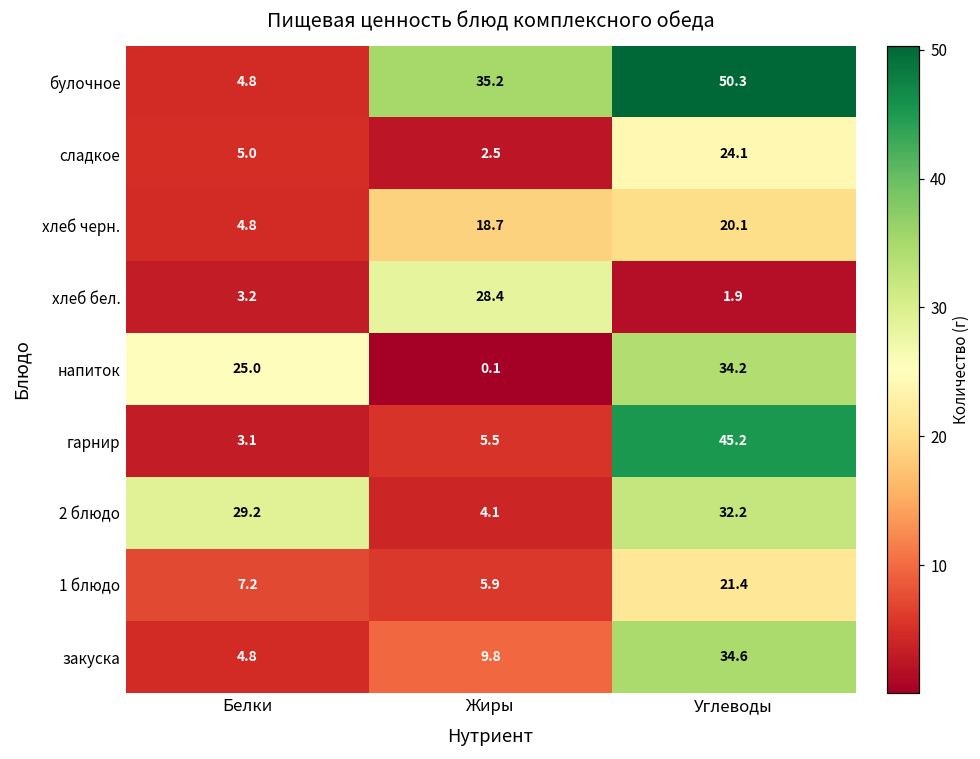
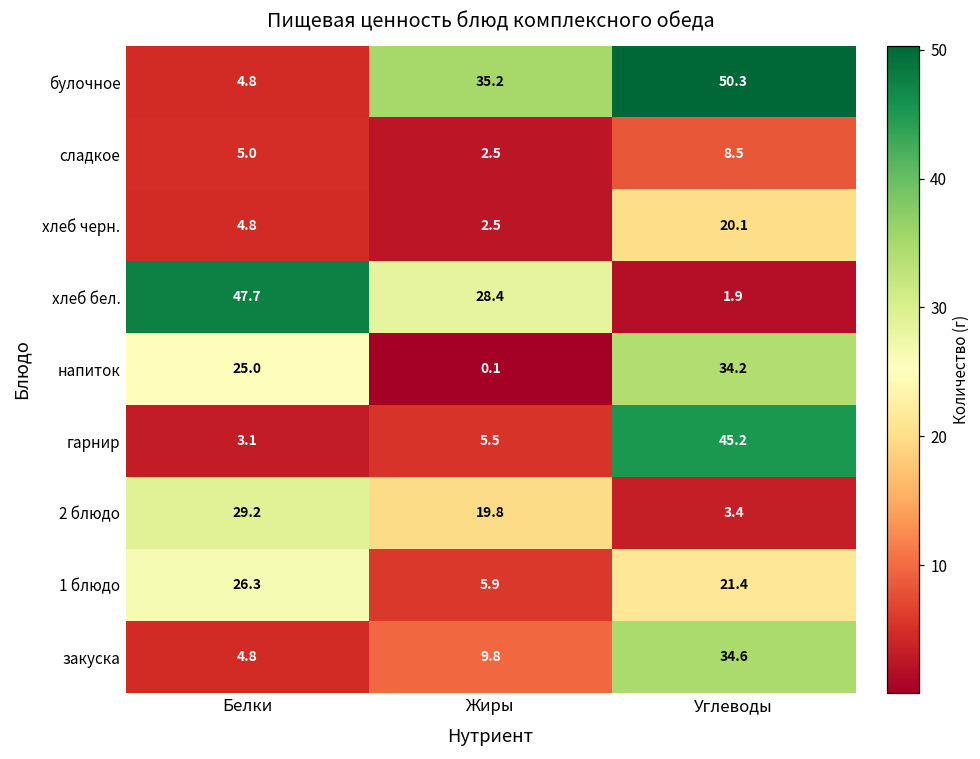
  {
    "булочное": {
      "Белки": 4.8,
      "Жиры": 35.2,
      "Углеводы": 50.3
    },
    "сладкое": {
      "Белки": 5.0,
      "Жиры": 2.5,
-     "Углеводы": 24.1
+     "Углеводы": 8.5
    },
    "хлеб черн.": {
      "Белки": 4.8,
-     "Жиры": 18.7,
+     "Жиры": 2.5,
      "Углеводы": 20.1
    },
    "хлеб бел.": {
-     "Белки": 3.2,
+     "Белки": 47.7,
      "Жиры": 28.4,
      "Углеводы": 1.9
    },
    "напиток": {
      "Белки": 25.0,
      "Жиры": 0.1,
      "Углеводы": 34.2
    },
    "гарнир": {
      "Белки": 3.1,
      "Жиры": 5.5,
      "Углеводы": 45.2
    },
    "2 блюдо": {
      "Белки": 29.2,
-     "Жиры": 4.1,
-     "Углеводы": 32.2
+     "Жиры": 19.8,
+     "Углеводы": 3.4
    },
    "1 блюдо": {
-     "Белки": 7.2,
+     "Белки": 26.3,
      "Жиры": 5.9,
      "Углеводы": 21.4
    },
    "закуска": {
      "Белки": 4.8,
      "Жиры": 9.8,
      "Углеводы": 34.6
    }
  }
